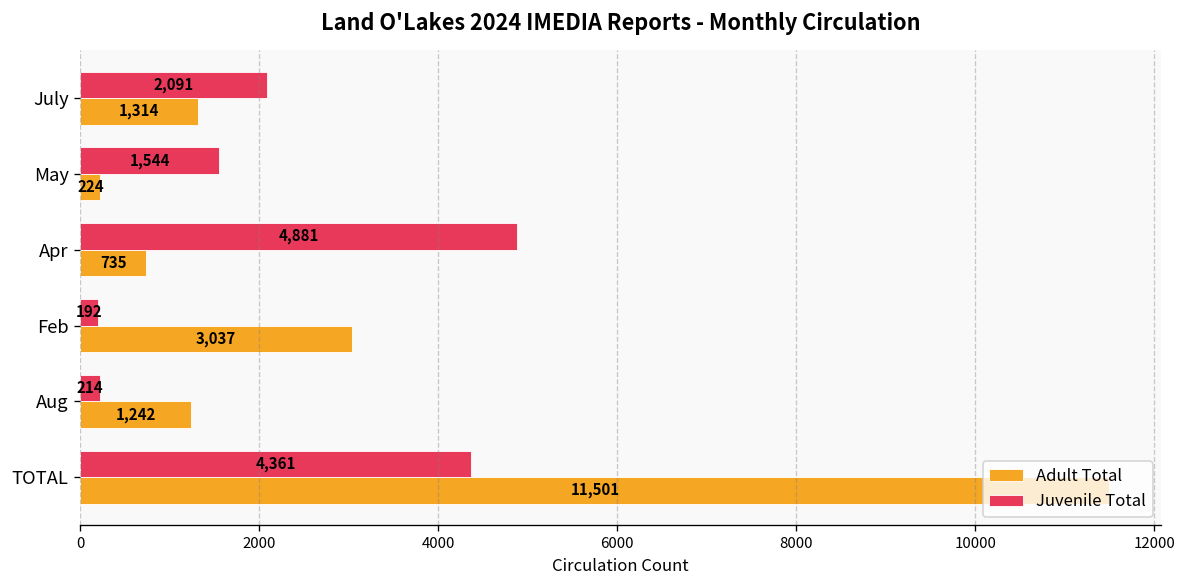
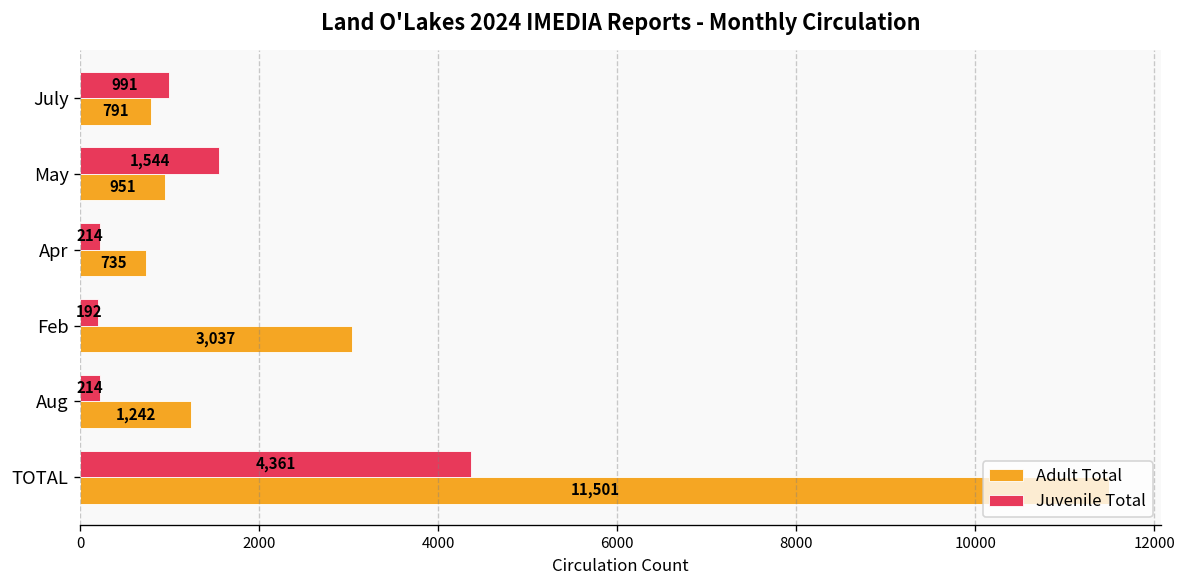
  {
    "Adult Total": {
-     "July": "1,314",
-     "May": "224",
+     "July": "791",
+     "May": "951",
      "Apr": "735",
      "Feb": "3,037",
      "Aug": "1,242"
    },
    "Juvenile Total": {
-     "July": "2,091",
+     "July": "991",
      "May": "1,544",
-     "Apr": "4,881",
+     "Apr": "214",
      "Feb": "192",
      "Aug": "214",
      "TOTAL": "4,361"
    }
  }
